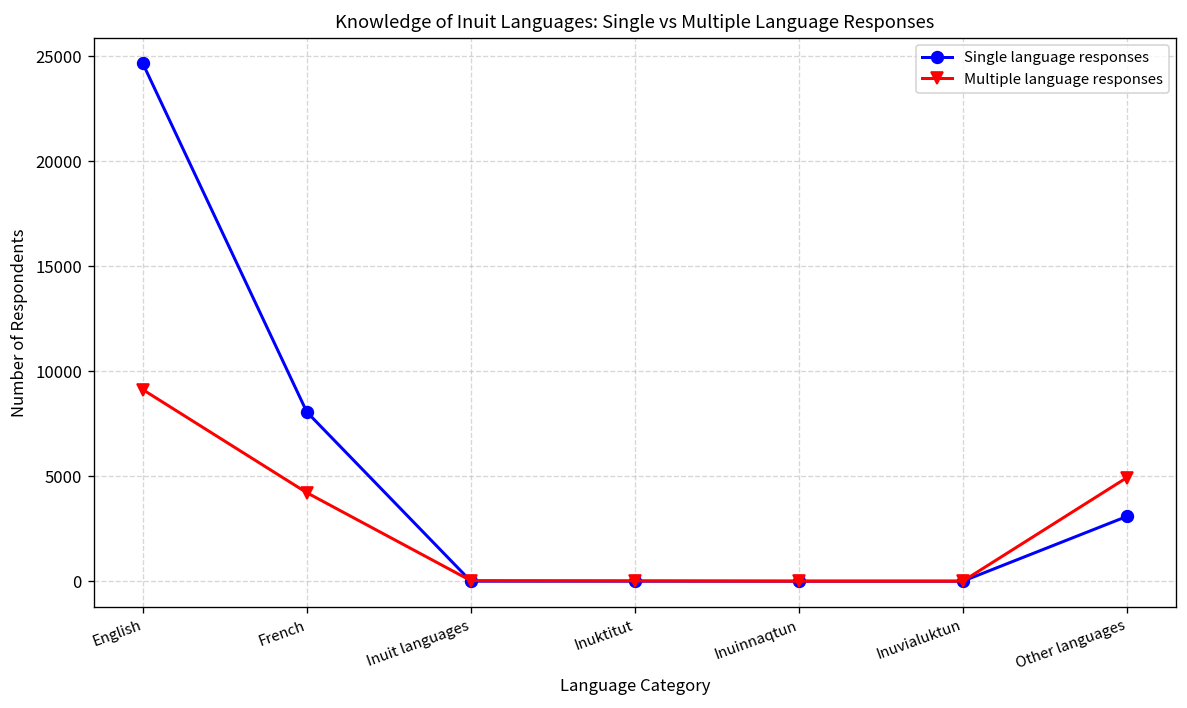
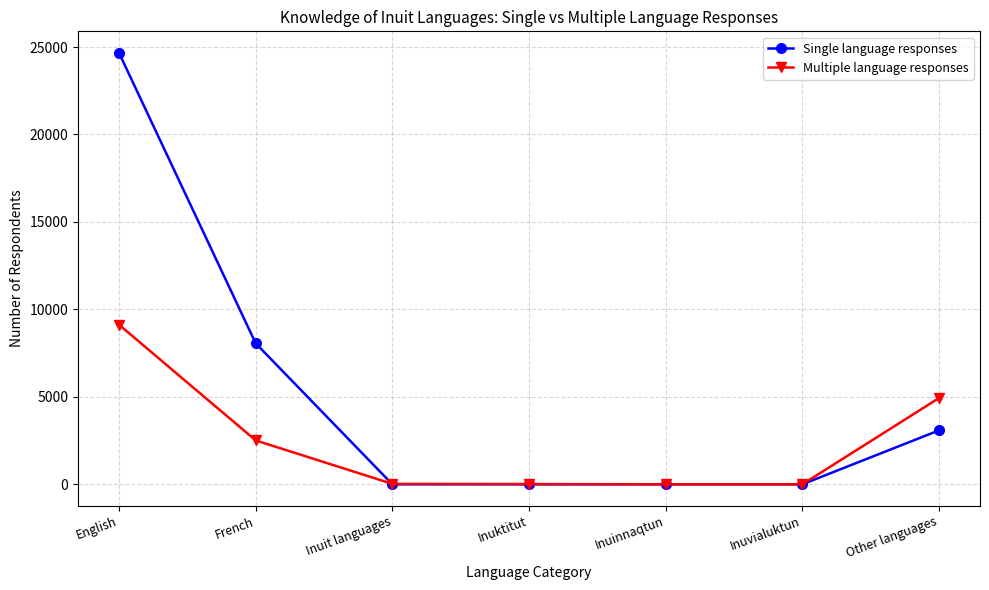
  {
    "Single language responses": {
      "English": 24700,
      "French": 8100,
      "Other languages": 3100
    },
    "Multiple language responses": {
      "English": 9100,
-     "French": 4200,
+     "French": 2500,
      "Other languages": 4900
    }
  }
